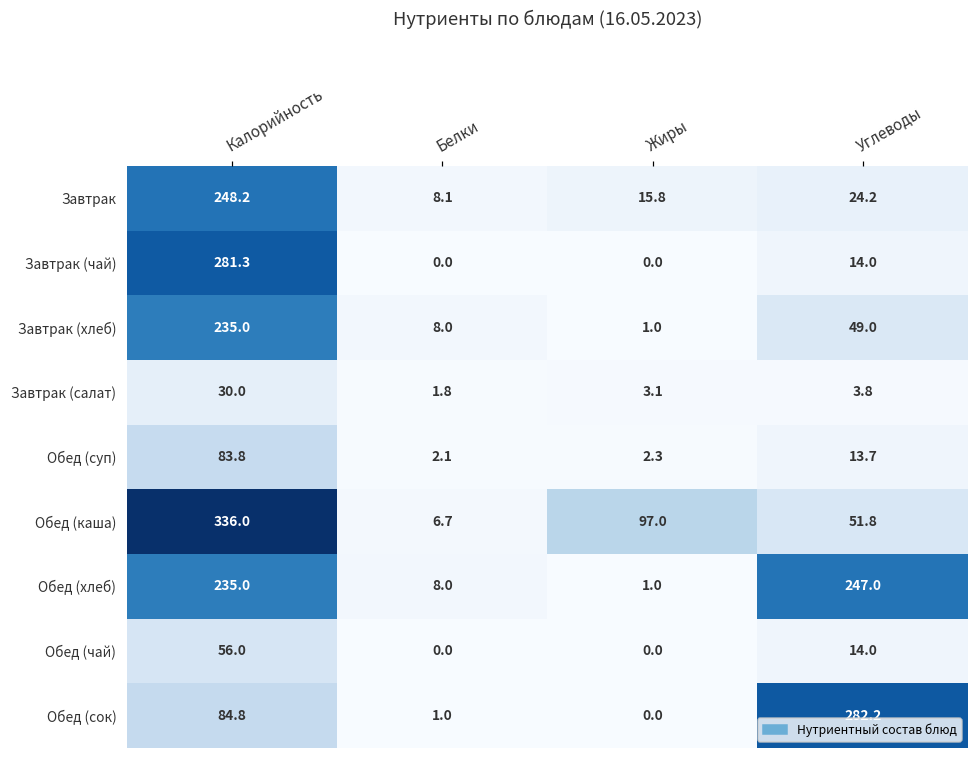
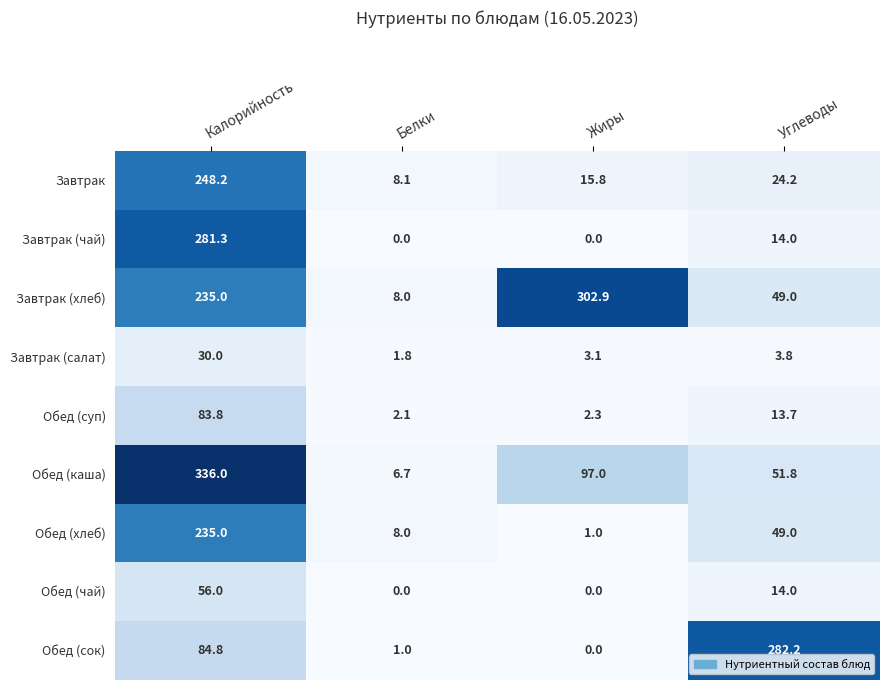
  {
    "Завтрак": {
      "Калорийность": 248.2,
      "Белки": 8.1,
      "Жиры": 15.8,
      "Углеводы": 24.2
    },
    "Завтрак (чай)": {
      "Калорийность": 281.3,
      "Белки": 0.0,
      "Жиры": 0.0,
      "Углеводы": 14.0
    },
    "Завтрак (хлеб)": {
      "Калорийность": 235.0,
      "Белки": 8.0,
-     "Жиры": 1.0,
+     "Жиры": 302.9,
      "Углеводы": 49.0
    },
    "Завтрак (салат)": {
      "Калорийность": 30.0,
      "Белки": 1.8,
      "Жиры": 3.1,
      "Углеводы": 3.8
    },
    "Обед (суп)": {
      "Калорийность": 83.8,
      "Белки": 2.1,
      "Жиры": 2.3,
      "Углеводы": 13.7
    },
    "Обед (каша)": {
      "Калорийность": 336.0,
      "Белки": 6.7,
      "Жиры": 97.0,
      "Углеводы": 51.8
    },
    "Обед (хлеб)": {
      "Калорийность": 235.0,
      "Белки": 8.0,
      "Жиры": 1.0,
-     "Углеводы": 247.0
+     "Углеводы": 49.0
    },
    "Обед (чай)": {
      "Калорийность": 56.0,
      "Белки": 0.0,
      "Жиры": 0.0,
      "Углеводы": 14.0
    },
    "Обед (сок)": {
      "Калорийность": 84.8,
      "Белки": 1.0,
      "Жиры": 0.0
    }
  }
